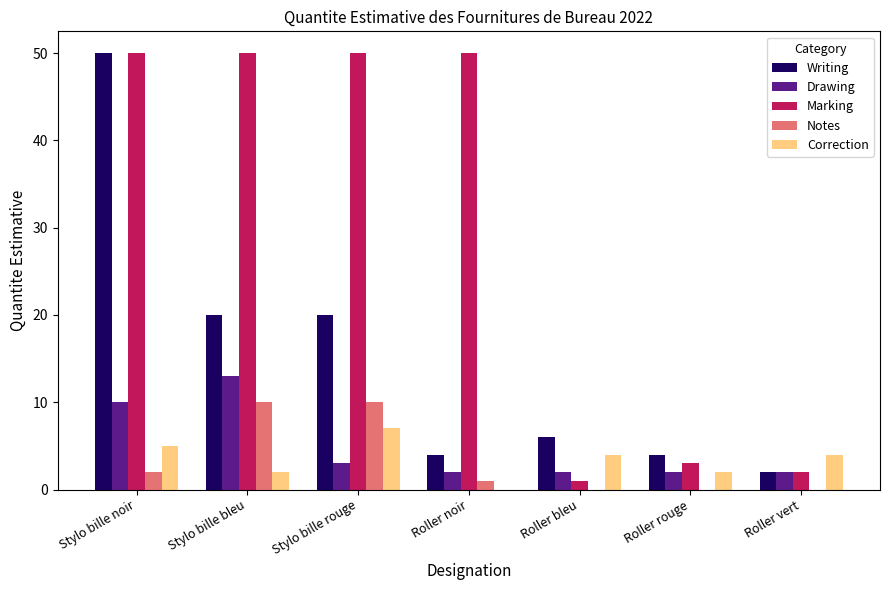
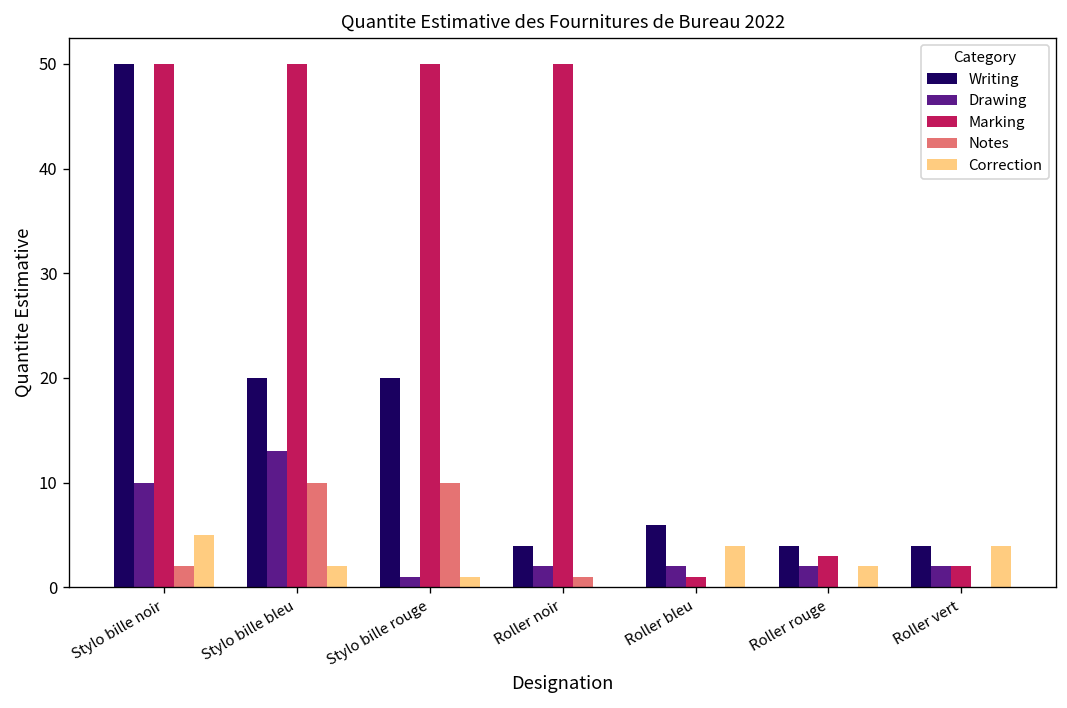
  {
    "Writing": {
      "Stylo bille noir": 50,
      "Stylo bille bleu": 20,
      "Stylo bille rouge": 20,
      "Roller noir": 4,
      "Roller bleu": 6,
      "Roller rouge": 4,
-     "Roller vert": 2
+     "Roller vert": 4
    },
    "Drawing": {
      "Stylo bille noir": 10,
      "Stylo bille bleu": 13,
-     "Stylo bille rouge": 3,
+     "Stylo bille rouge": 1,
      "Roller noir": 2,
      "Roller bleu": 2,
      "Roller rouge": 2,
      "Roller vert": 2
    },
    "Marking": {
      "Stylo bille noir": 50,
      "Stylo bille bleu": 50,
      "Stylo bille rouge": 50,
      "Roller noir": 50,
      "Roller bleu": 1,
      "Roller rouge": 3,
      "Roller vert": 2
    },
    "Notes": {
      "Stylo bille noir": 2,
      "Stylo bille bleu": 10,
      "Stylo bille rouge": 10,
      "Roller noir": 1,
      "Roller bleu": 0,
      "Roller rouge": 0,
      "Roller vert": 0
    },
    "Correction": {
      "Stylo bille noir": 5,
      "Stylo bille bleu": 2,
-     "Stylo bille rouge": 7,
+     "Stylo bille rouge": 1,
      "Roller noir": 0,
      "Roller bleu": 4,
      "Roller rouge": 2,
      "Roller vert": 4
    }
  }
